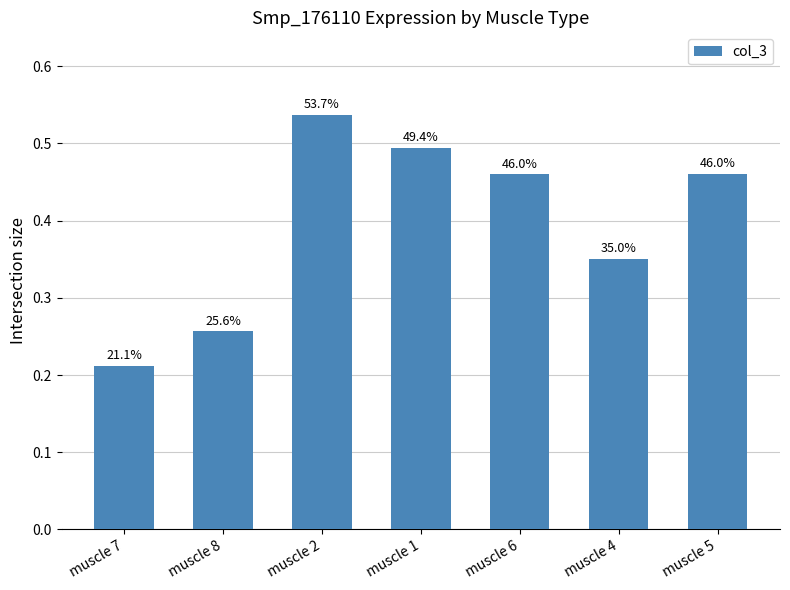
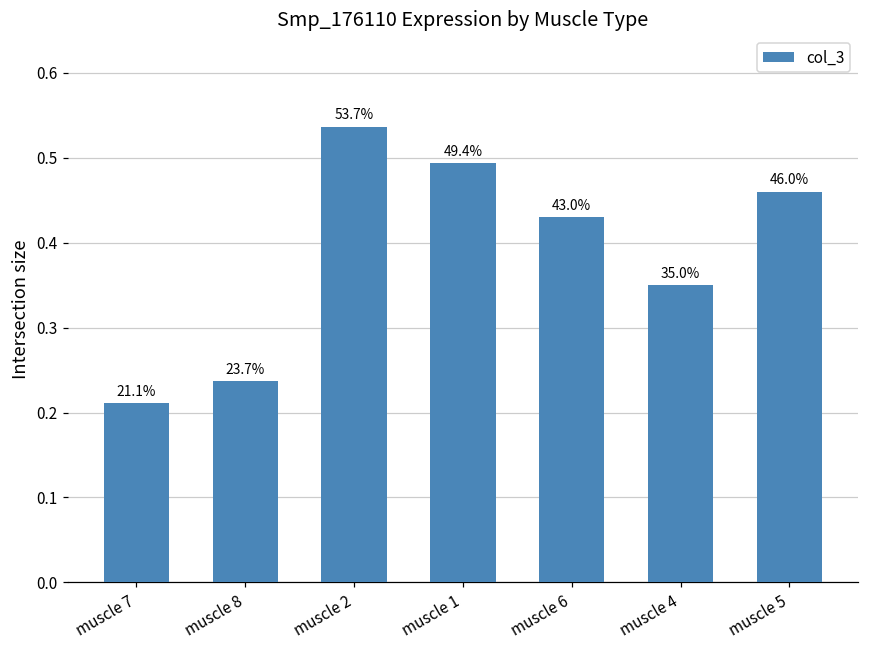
  {
    "muscle 7": "21.1%",
-   "muscle 8": "25.6%",
+   "muscle 8": "23.7%",
    "muscle 2": "53.7%",
    "muscle 1": "49.4%",
-   "muscle 6": "46.0%",
+   "muscle 6": "43.0%",
    "muscle 4": "35.0%",
    "muscle 5": "46.0%"
  }
